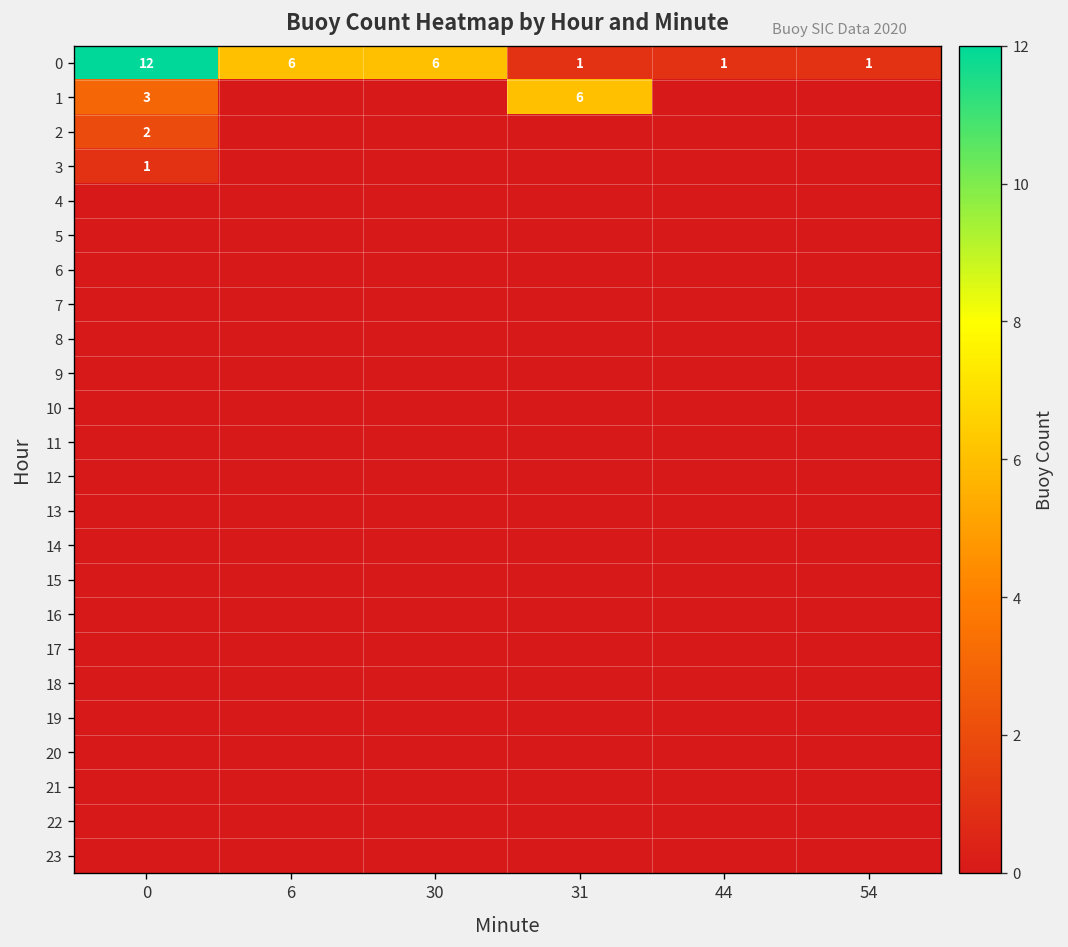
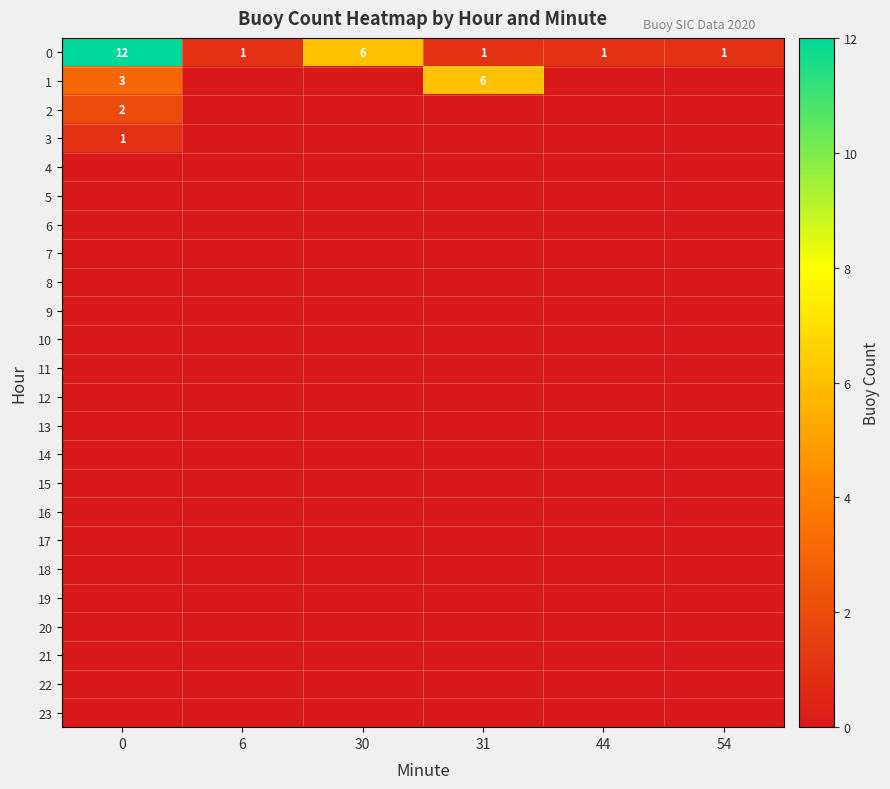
  {
    "0": {
      "0": 12,
-     "6": 6,
+     "6": 1,
      "30": 6,
      "31": 1,
      "44": 1,
      "54": 1
    },
    "1": {
      "0": 3,
      "31": 6
    },
    "2": {
      "0": 2
    },
    "3": {
      "0": 1
    }
  }
